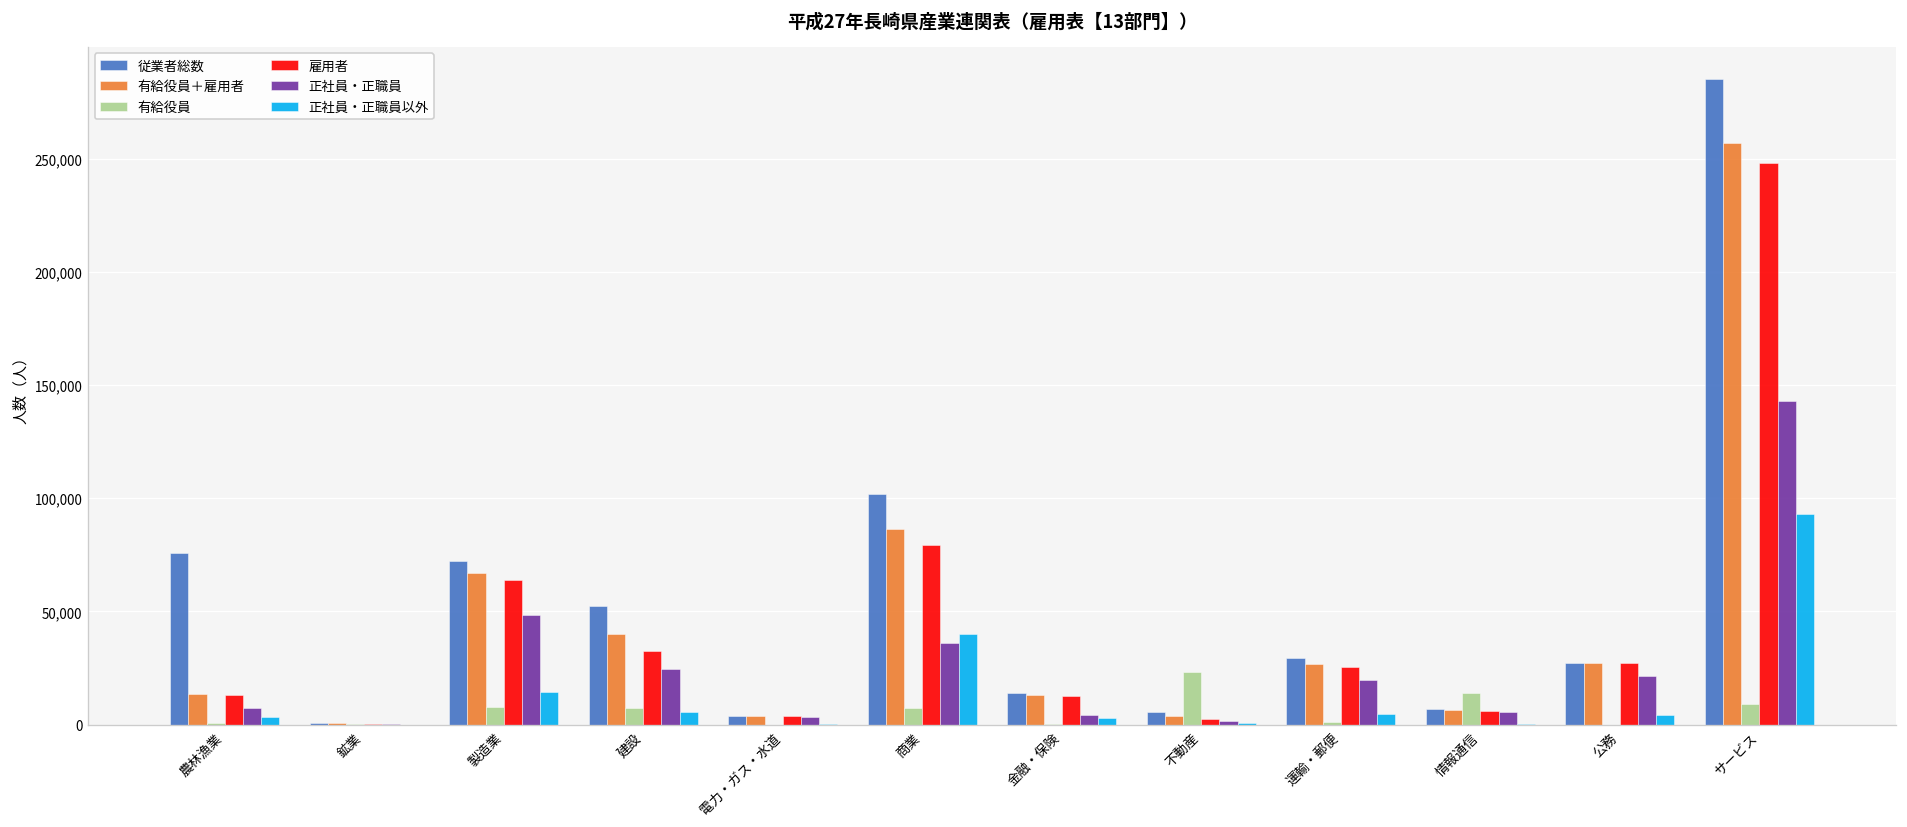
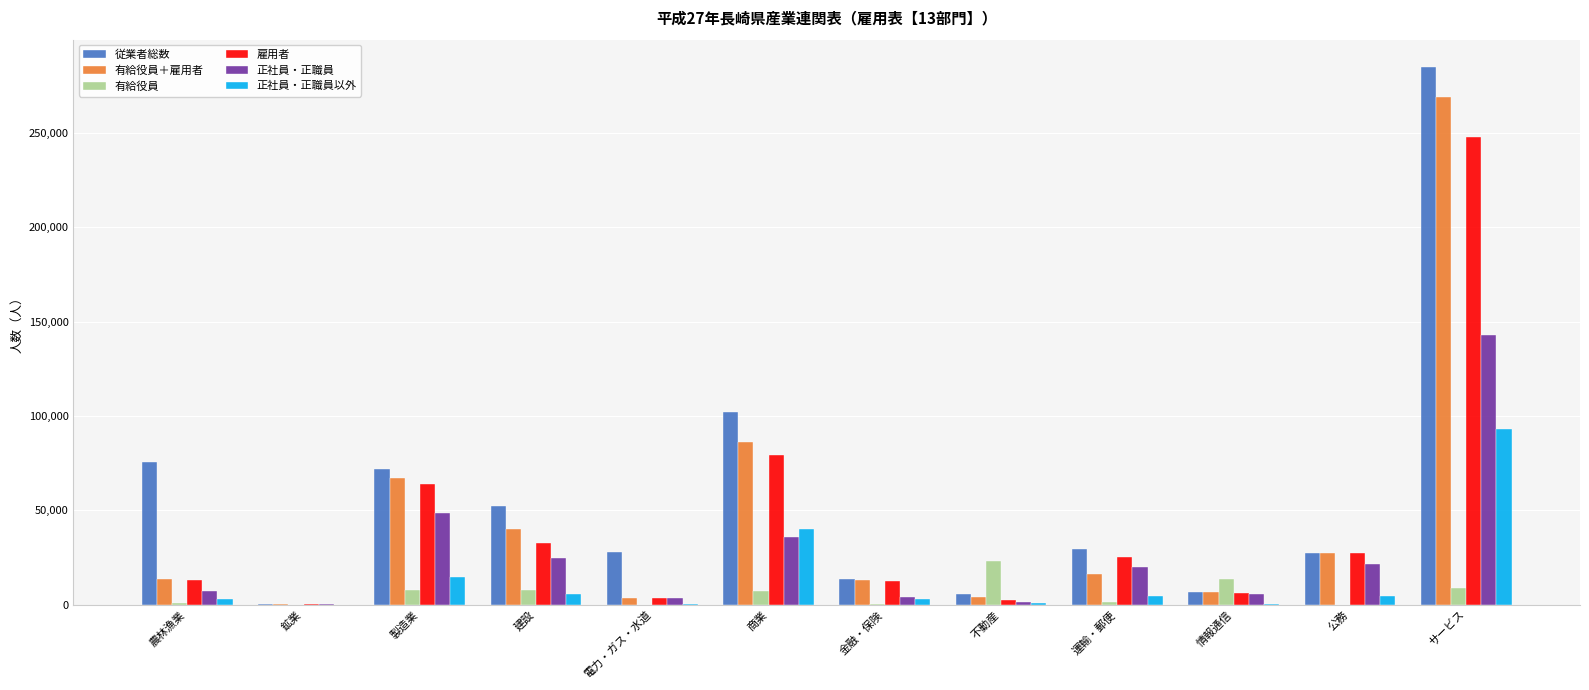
  {
    "従業者総数": {
      "農林漁業": "76,000",
      "製造業": "72,000",
      "建設": "52,000",
-     "電力・ガス・水道": "4,000",
+     "電力・ガス・水道": "28,000",
      "商業": "102,000",
      "金融・保険": "14,000",
      "不動産": "6,000",
      "運輸・郵便": "29,000",
      "情報通信": "7,000",
      "公務": "27,000",
      "サービス": "285,000"
    },
    "有給役員＋雇用者": {
      "農林漁業": "14,000",
      "製造業": "67,000",
      "建設": "40,000",
      "電力・ガス・水道": "4,000",
      "商業": "86,000",
      "金融・保険": "13,000",
      "不動産": "4,000",
-     "運輸・郵便": "27,000",
+     "運輸・郵便": "16,000",
      "情報通信": "7,000",
      "公務": "27,000",
-     "サービス": "257,000"
+     "サービス": "269,000"
    },
    "有給役員": {
      "製造業": "8,000",
      "建設": "8,000",
      "商業": "7,000",
      "不動産": "23,000",
      "運輸・郵便": "1,000",
      "情報通信": "14,000",
      "公務": "0",
      "サービス": "9,000"
    },
    "雇用者": {
      "農林漁業": "13,000",
      "製造業": "64,000",
      "建設": "32,000",
      "電力・ガス・水道": "4,000",
      "商業": "79,000",
      "金融・保険": "13,000",
      "不動産": "2,000",
      "運輸・郵便": "25,000",
      "情報通信": "6,000",
      "公務": "27,000",
      "サービス": "248,000"
    },
    "正社員・正職員": {
      "農林漁業": "7,000",
      "製造業": "48,000",
      "建設": "25,000",
      "電力・ガス・水道": "3,000",
      "商業": "36,000",
      "金融・保険": "4,000",
      "不動産": "2,000",
      "運輸・郵便": "20,000",
      "情報通信": "5,000",
      "公務": "22,000",
      "サービス": "143,000"
    },
    "正社員・正職員以外": {
      "農林漁業": "3,000",
      "製造業": "15,000",
      "建設": "6,000",
      "商業": "40,000",
      "金融・保険": "3,000",
      "運輸・郵便": "5,000",
      "公務": "4,000",
      "サービス": "93,000"
    }
  }
